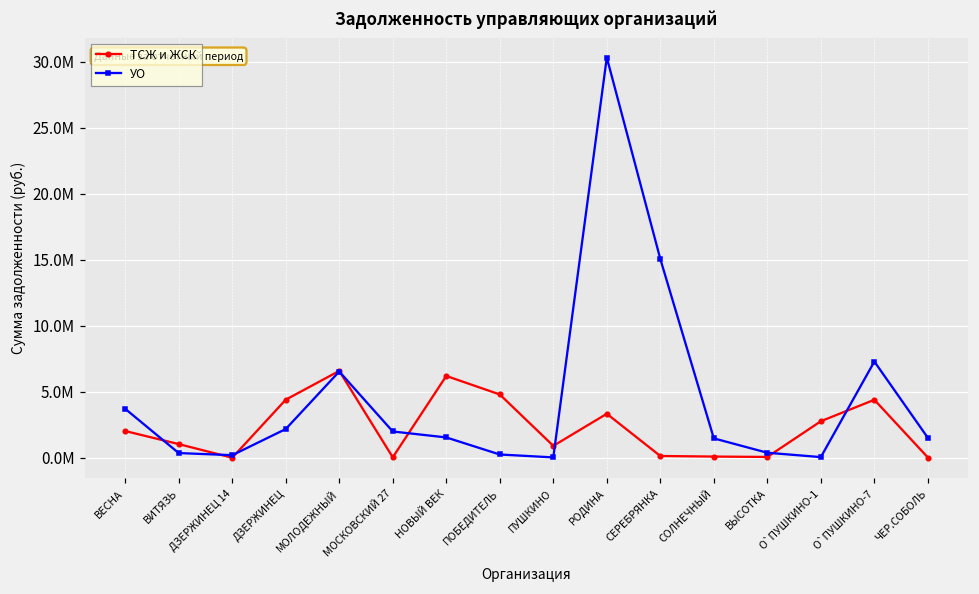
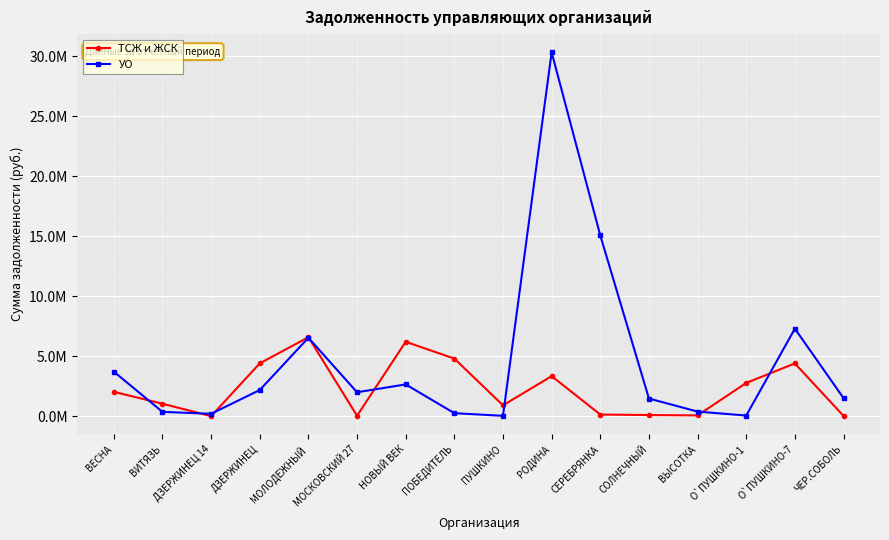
  {
    "ТСЖ и ЖСК": {
      "ВЕСНА": 2000000,
      "ВИТЯЗЬ": 1000000,
      "ДЗЕРЖИНЕЦ": 4400000,
      "МОСКОВСКИЙ 27": 0,
      "НОВЫЙ ВЕК": 6200000,
      "ПОБЕДИТЕЛЬ": 4800000,
      "ПУШКИНО": 900000,
      "РОДИНА": 3300000,
      "СЕРЕБРЯНКА": 100000,
      "СОЛНЕЧНЫЙ": 100000,
      "ВЫСОТКА": 100000,
      "О`ПУШКИНО-1": 2800000,
      "О`ПУШКИНО-7": 4400000,
      "ЧЕР.СОБОЛЬ": 0
    },
    "УО": {
      "ВЕСНА": 3700000,
      "ВИТЯЗЬ": 400000,
      "ДЗЕРЖИНЕЦ": 2200000,
      "МОСКОВСКИЙ 27": 2000000,
-     "НОВЫЙ ВЕК": 1500000,
+     "НОВЫЙ ВЕК": 2600000,
      "ПОБЕДИТЕЛЬ": 200000,
      "ПУШКИНО": 0,
      "РОДИНА": 30300000,
      "СЕРЕБРЯНКА": 15100000,
      "СОЛНЕЧНЫЙ": 1500000,
      "ВЫСОТКА": 400000,
      "О`ПУШКИНО-1": 100000,
      "О`ПУШКИНО-7": 7300000,
      "ЧЕР.СОБОЛЬ": 1500000
    }
  }
